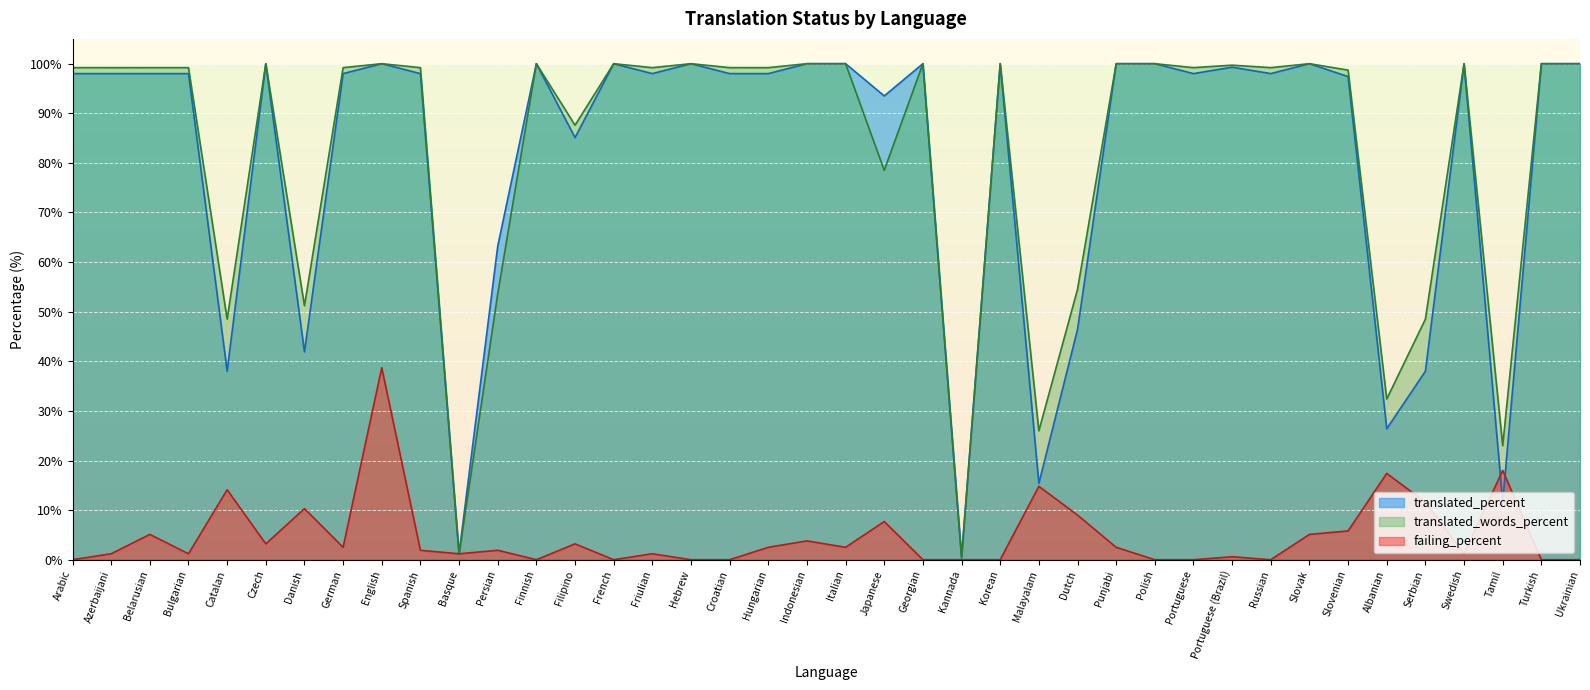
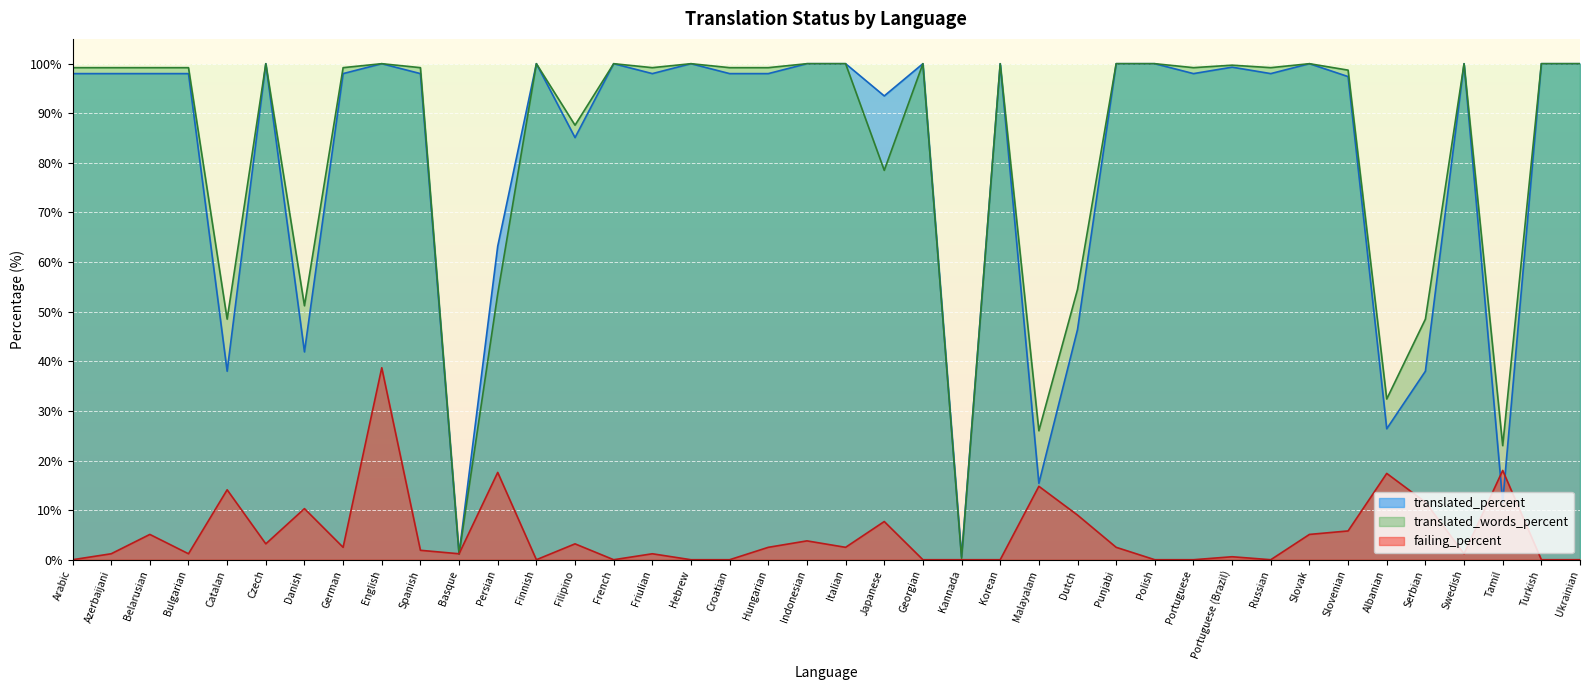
  {
    "translated_percent": {
      "Arabic": "98%",
      "Azerbaijani": "98%",
      "Belarusian": "98%",
      "Bulgarian": "98%",
      "Catalan": "38%",
      "Danish": "42%",
      "German": "98%",
      "Spanish": "98%",
      "Persian": "63%",
      "Filipino": "85%",
      "Friulian": "98%",
      "Croatian": "98%",
      "Hungarian": "98%",
      "Japanese": "94%",
      "Malayalam": "15%",
      "Dutch": "46%",
      "Portuguese": "98%",
      "Russian": "98%",
      "Slovenian": "97%",
      "Albanian": "26%",
      "Serbian": "38%"
    },
    "translated_words_percent": {
      "Arabic": "99%",
      "Azerbaijani": "99%",
      "Belarusian": "99%",
      "Bulgarian": "99%",
      "Catalan": "49%",
      "Danish": "51%",
      "German": "99%",
      "Spanish": "99%",
      "Persian": "54%",
      "Filipino": "88%",
      "Friulian": "99%",
      "Croatian": "99%",
      "Hungarian": "99%",
      "Japanese": "79%",
      "Malayalam": "26%",
      "Dutch": "55%",
      "Portuguese": "99%",
      "Russian": "99%",
      "Slovenian": "99%",
      "Albanian": "32%",
      "Serbian": "49%",
      "Tamil": "23%"
    },
    "failing_percent": {
      "Arabic": "0%",
      "Azerbaijani": "1%",
      "Belarusian": "5%",
      "Bulgarian": "1%",
      "Catalan": "14%",
      "Czech": "3%",
      "Danish": "10%",
      "German": "3%",
      "English": "39%",
      "Spanish": "2%",
-     "Persian": "2%",
+     "Persian": "18%",
      "Finnish": "0%",
      "Filipino": "3%",
      "French": "0%",
      "Friulian": "1%",
      "Hebrew": "0%",
      "Croatian": "0%",
      "Hungarian": "3%",
      "Indonesian": "4%",
      "Italian": "3%",
      "Japanese": "8%",
      "Georgian": "0%",
      "Korean": "0%",
      "Malayalam": "15%",
      "Dutch": "9%",
      "Punjabi": "3%",
      "Polish": "0%",
      "Portuguese": "0%",
      "Portuguese (Brazil)": "1%",
      "Russian": "0%",
      "Slovak": "5%",
      "Slovenian": "6%",
      "Albanian": "17%",
      "Swedish": "1%",
      "Tamil": "18%",
      "Turkish": "0%",
      "Ukrainian": "0%"
    }
  }
